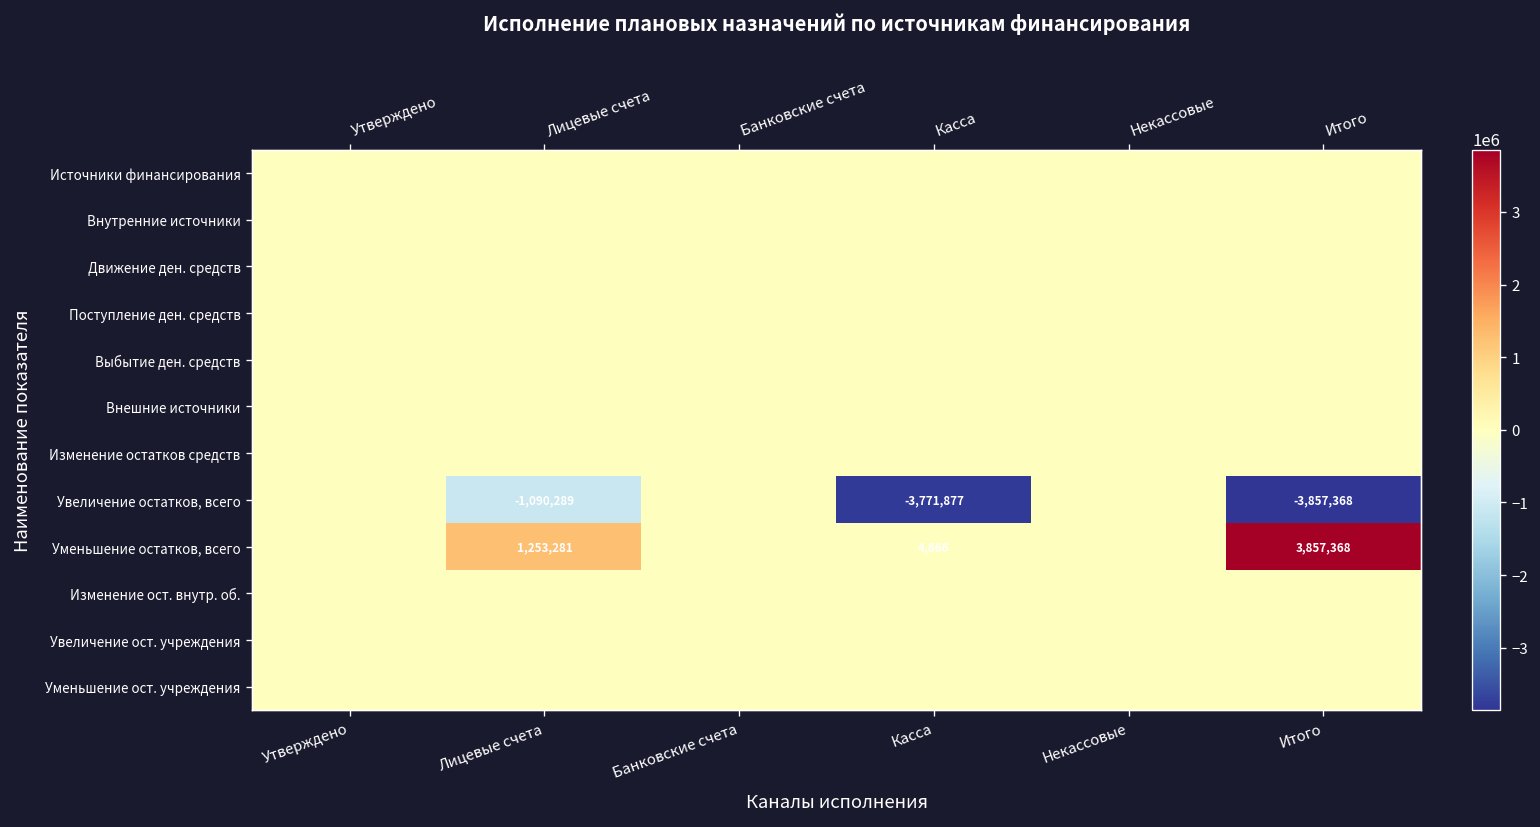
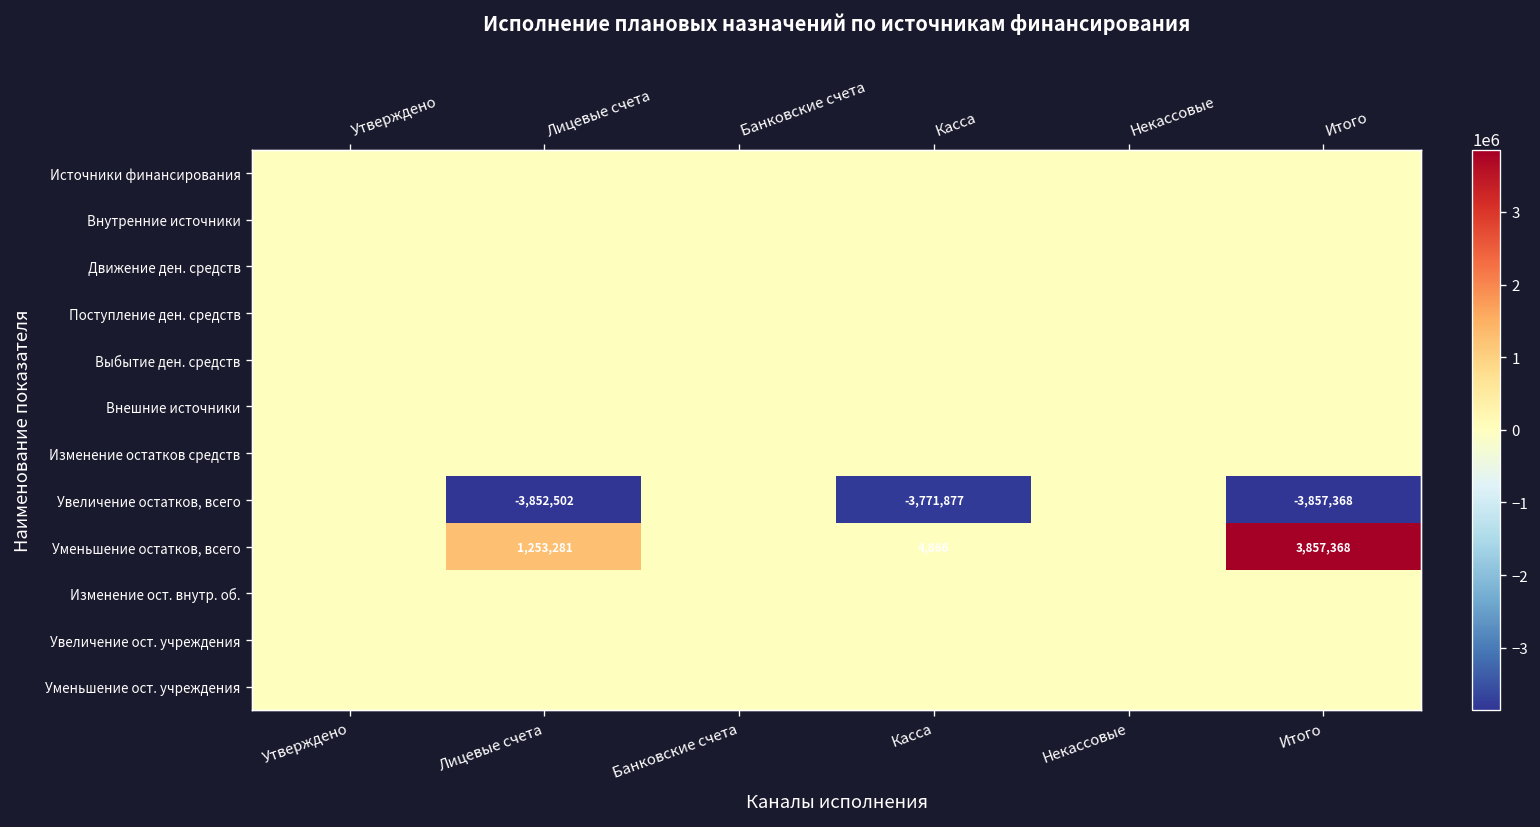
  {
    "Увеличение остатков, всего": {
-     "Лицевые счета": "-1,090,289",
+     "Лицевые счета": "-3,852,502",
      "Касса": "-3,771,877",
      "Итого": "-3,857,368"
    },
    "Уменьшение остатков, всего": {
      "Лицевые счета": "1,253,281",
      "Касса": "4,866",
      "Итого": "3,857,368"
    }
  }
